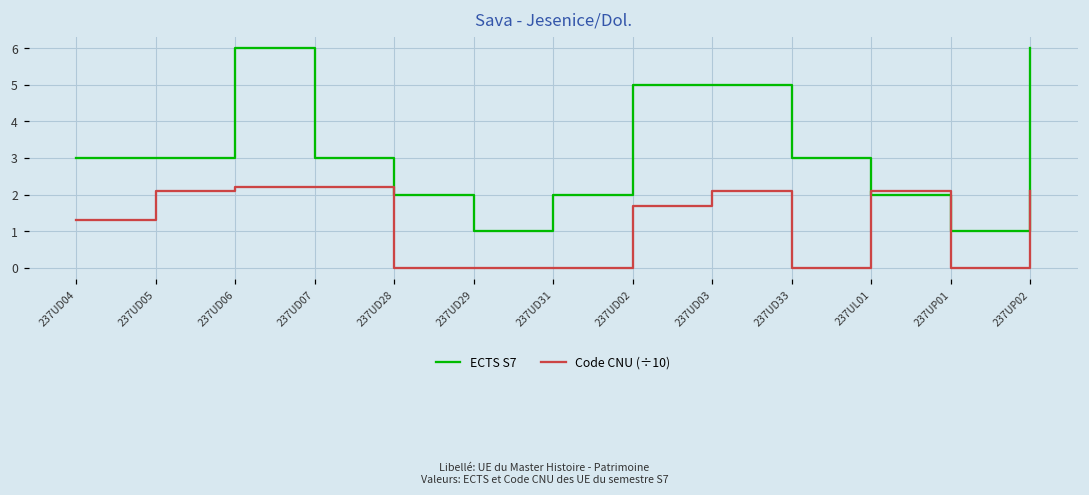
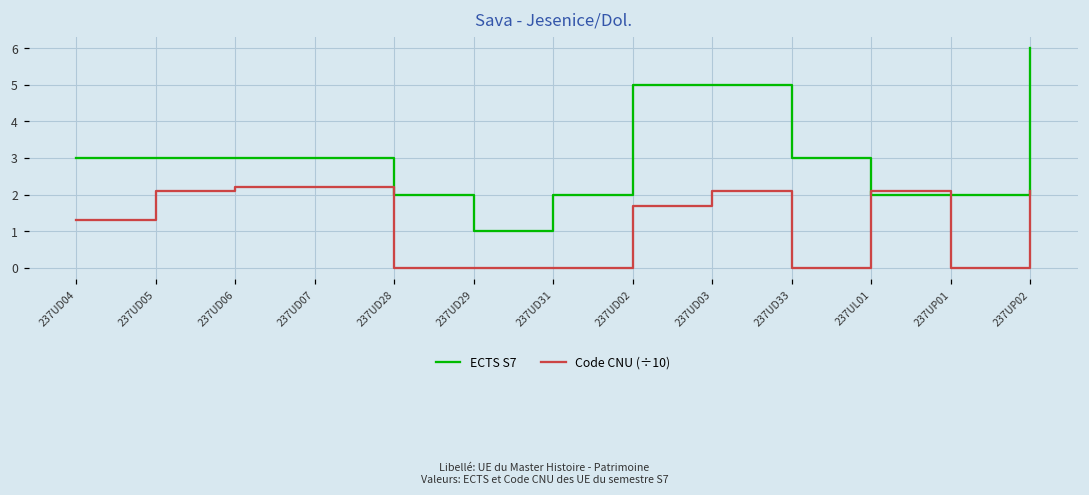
  {
    "ECTS S7": {
      "237UD04": 3,
      "237UD05": 3,
-     "237UD06": 6,
+     "237UD06": 3,
      "237UD07": 3,
      "237UD28": 2,
      "237UD29": 1,
      "237UD31": 2,
      "237UD02": 5,
      "237UD03": 5,
      "237UD33": 3,
      "237UL01": 2,
-     "237UP01": 1,
+     "237UP01": 2,
      "237UP02": 6
    },
    "Code CNU (÷10)": {
      "237UD04": 1.3,
      "237UD05": 2.1,
      "237UD06": 2.2,
      "237UD07": 2.2,
      "237UD28": 0,
      "237UD29": 0,
      "237UD31": 0,
      "237UD02": 1.7,
      "237UD03": 2.1,
      "237UD33": 0,
      "237UL01": 2.1,
      "237UP01": 0,
      "237UP02": 2.1
    }
  }
